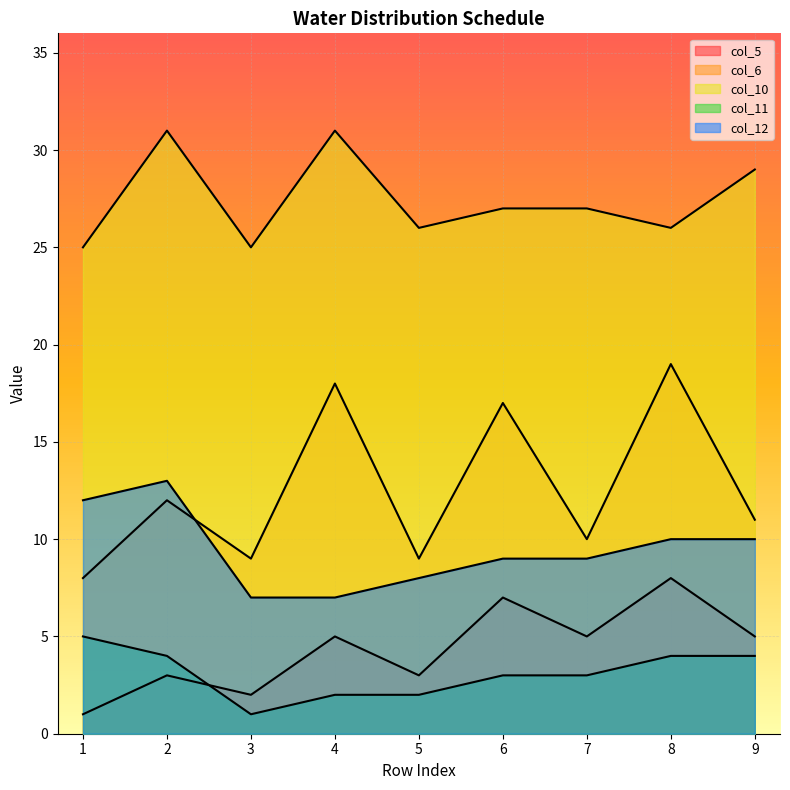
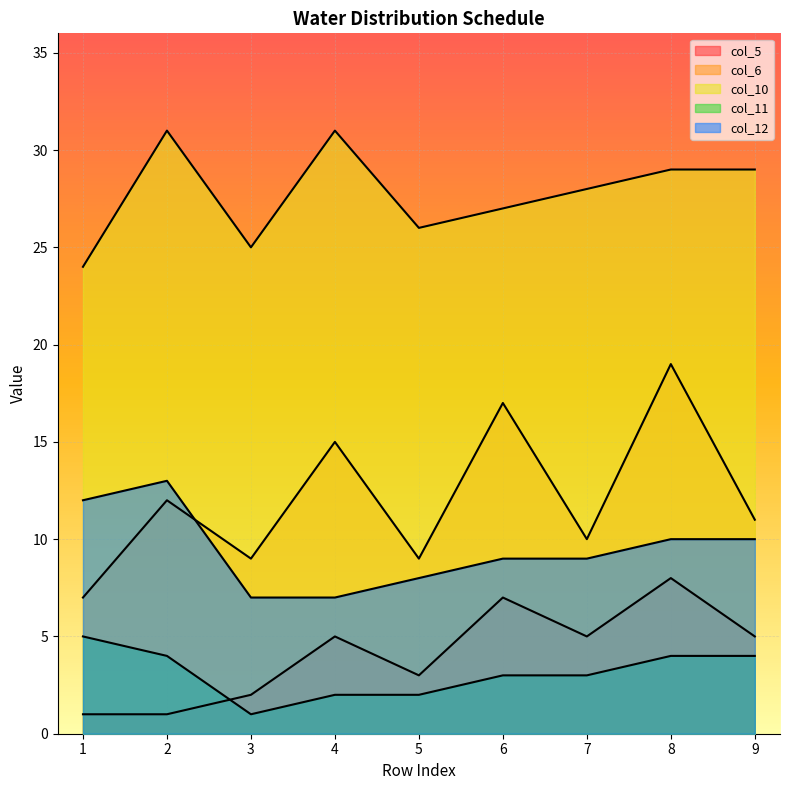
  {
    "col_5": {
      "1": 1,
-     "2": 3,
+     "2": 1,
      "3": 2,
      "4": 5,
      "5": 3,
      "6": 7,
      "7": 5,
      "8": 8,
      "9": 5
    },
    "col_6": {
-     "1": 8,
+     "1": 7,
      "2": 12,
      "3": 9,
-     "4": 18,
+     "4": 15,
      "5": 9,
      "6": 17,
      "7": 10,
      "8": 19,
      "9": 11
    },
    "col_10": {
-     "1": 25,
+     "1": 24,
      "2": 31,
      "3": 25,
      "4": 31,
      "5": 26,
      "6": 27,
-     "7": 27,
-     "8": 26,
+     "7": 28,
+     "8": 29,
      "9": 29
    },
    "col_11": {
      "1": 5,
      "2": 4,
      "3": 1,
      "4": 2,
      "5": 2,
      "6": 3,
      "7": 3,
      "8": 4,
      "9": 4
    },
    "col_12": {
      "1": 12,
      "2": 13,
      "3": 7,
      "4": 7,
      "5": 8,
      "6": 9,
      "7": 9,
      "8": 10,
      "9": 10
    }
  }
